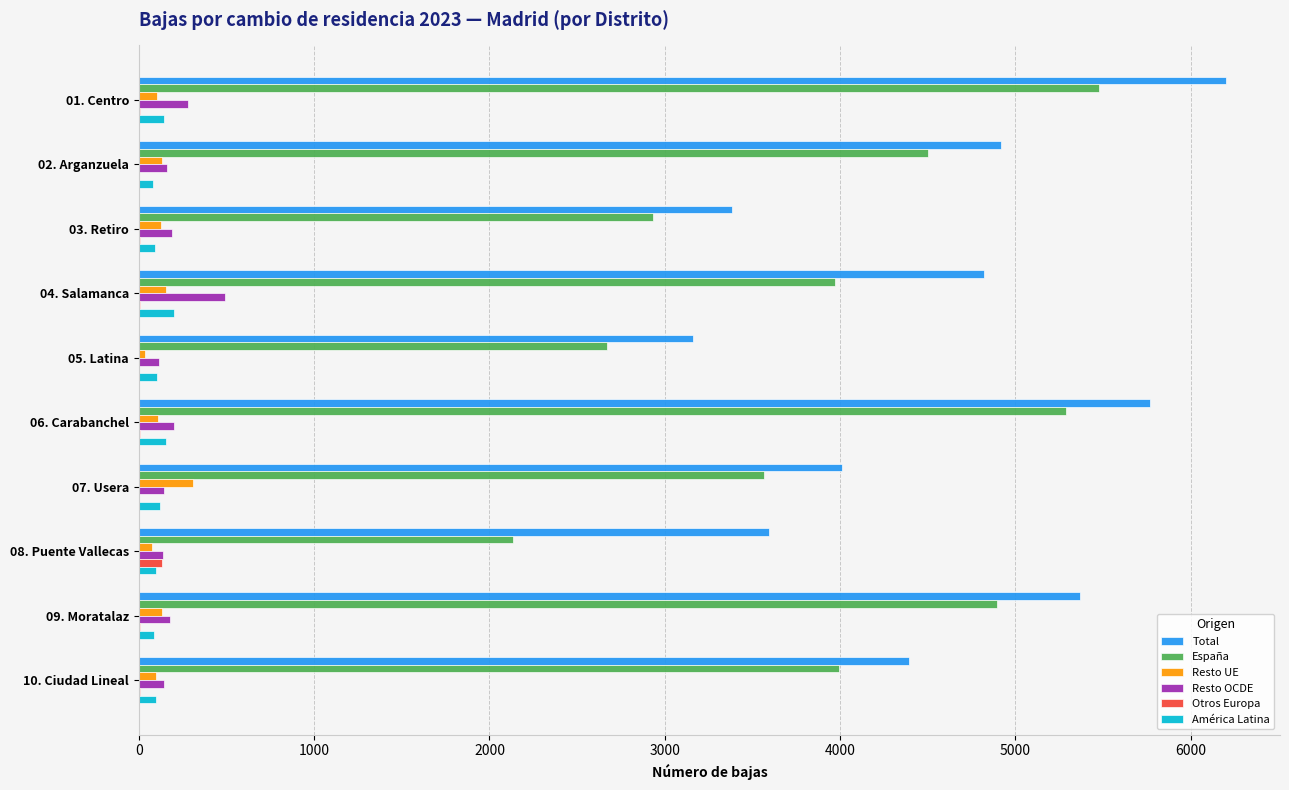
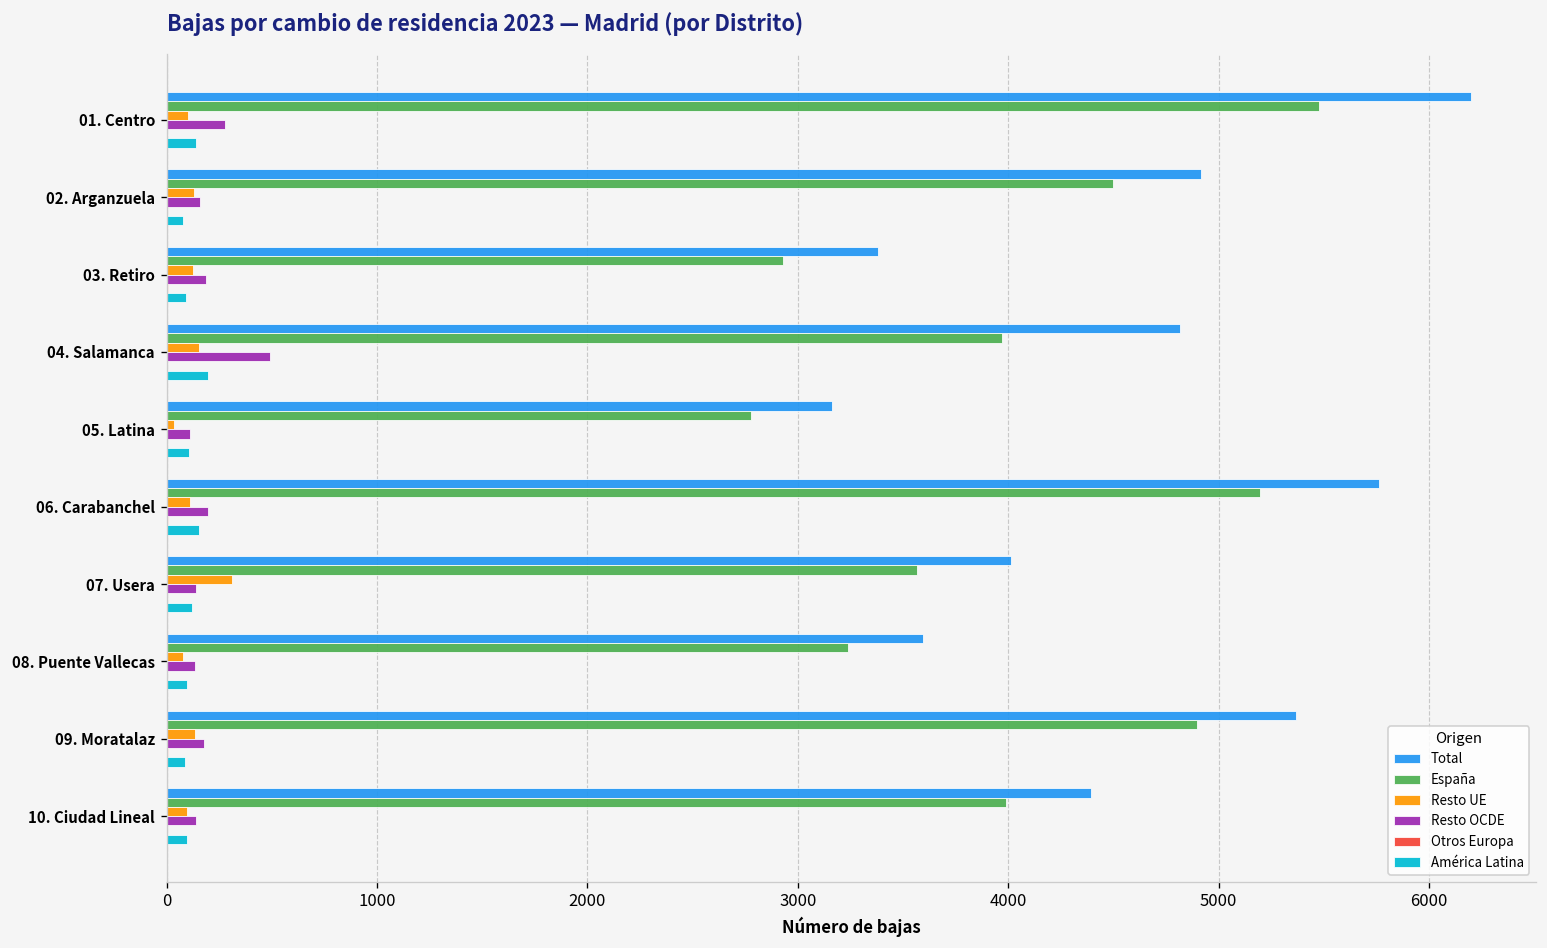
  {
    "España": {
      "01. Centro": 5480,
      "02. Arganzuela": 4500,
      "03. Retiro": 2930,
      "04. Salamanca": 3970,
-     "05. Latina": 2670,
-     "06. Carabanchel": 5290,
+     "05. Latina": 2780,
+     "06. Carabanchel": 5200,
      "07. Usera": 3570,
-     "08. Puente Vallecas": 2140,
+     "08. Puente Vallecas": 3240,
      "09. Moratalaz": 4900,
      "10. Ciudad Lineal": 3990
    },
    "Resto UE": {
      "01. Centro": 100,
      "02. Arganzuela": 130,
      "03. Retiro": 130,
      "04. Salamanca": 150,
      "05. Latina": 40,
      "06. Carabanchel": 110,
      "07. Usera": 310,
      "08. Puente Vallecas": 80,
      "09. Moratalaz": 130,
      "10. Ciudad Lineal": 100
    },
    "Resto OCDE": {
      "01. Centro": 280,
      "02. Arganzuela": 160,
      "03. Retiro": 190,
      "04. Salamanca": 490,
      "05. Latina": 110,
      "06. Carabanchel": 200,
      "07. Usera": 140,
      "08. Puente Vallecas": 140,
      "09. Moratalaz": 180,
      "10. Ciudad Lineal": 140
    },
    "Otros Europa": {
-     "08. Puente Vallecas": 130
+     "08. Puente Vallecas": 0
    }
  }
